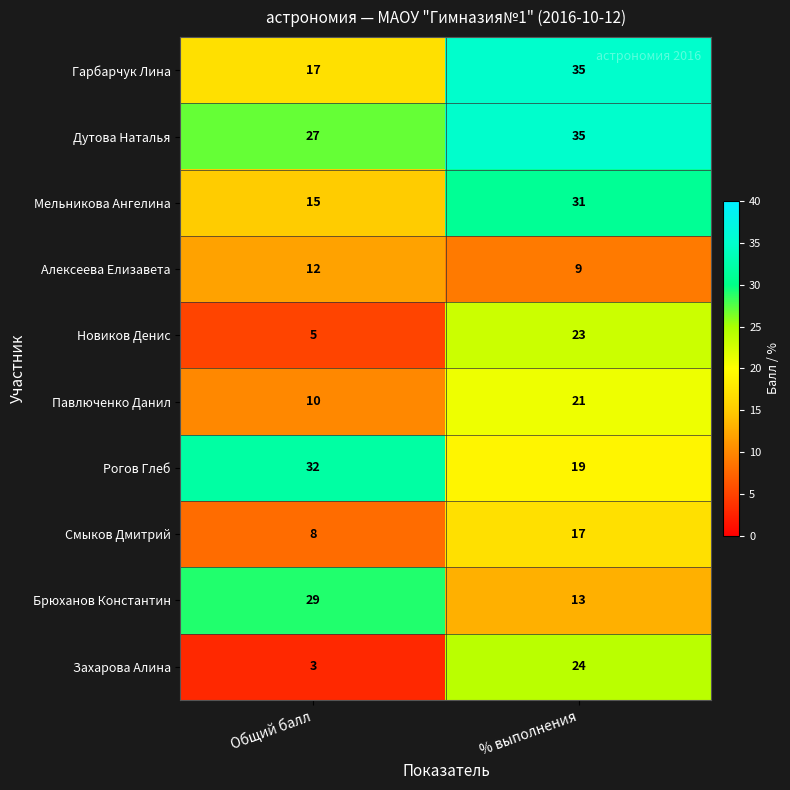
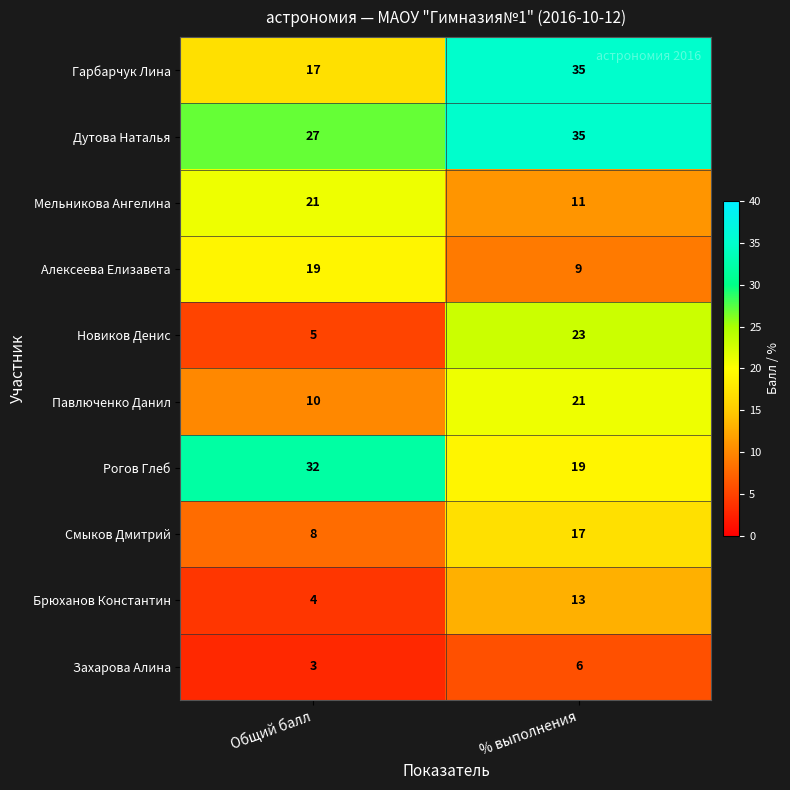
  {
    "Гарбарчук Лина": {
      "Общий балл": 17
    },
    "Дутова Наталья": {
      "Общий балл": 27,
      "% выполнения": 35
    },
    "Мельникова Ангелина": {
-     "Общий балл": 15,
-     "% выполнения": 31
+     "Общий балл": 21,
+     "% выполнения": 11
    },
    "Алексеева Елизавета": {
-     "Общий балл": 12,
+     "Общий балл": 19,
      "% выполнения": 9
    },
    "Новиков Денис": {
      "Общий балл": 5,
      "% выполнения": 23
    },
    "Павлюченко Данил": {
      "Общий балл": 10,
      "% выполнения": 21
    },
    "Рогов Глеб": {
      "Общий балл": 32,
      "% выполнения": 19
    },
    "Смыков Дмитрий": {
      "Общий балл": 8,
      "% выполнения": 17
    },
    "Брюханов Константин": {
-     "Общий балл": 29,
+     "Общий балл": 4,
      "% выполнения": 13
    },
    "Захарова Алина": {
      "Общий балл": 3,
-     "% выполнения": 24
+     "% выполнения": 6
    }
  }
